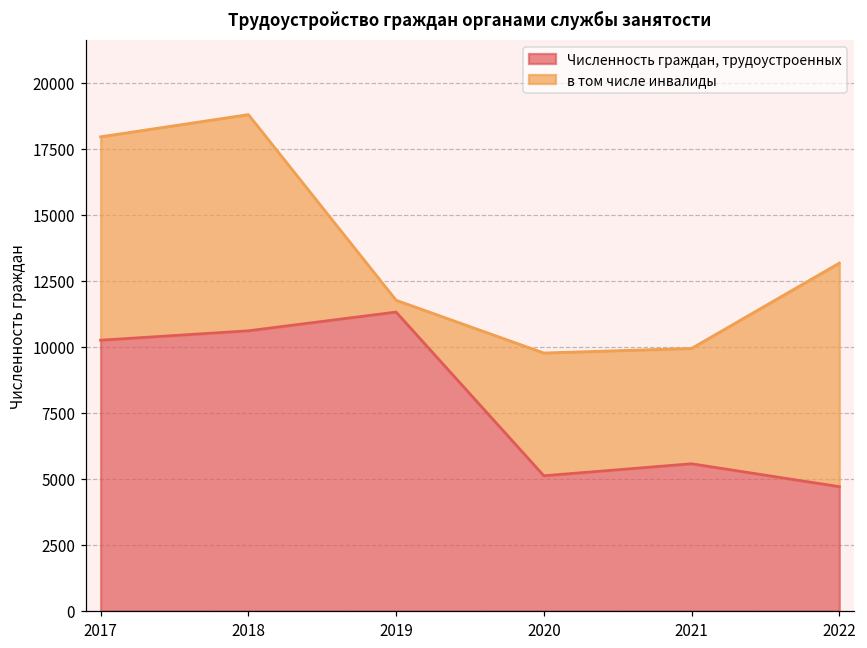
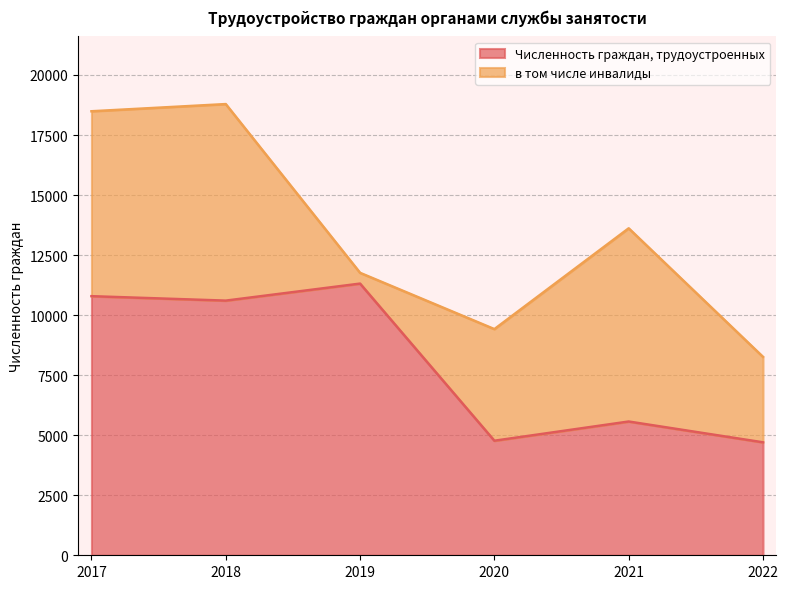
  {
    "Численность граждан, трудоустроенных": {
-     "2017": 10200,
+     "2017": 10800,
      "2018": 10600,
      "2019": 11300,
-     "2020": 5100,
+     "2020": 4800,
      "2021": 5600,
      "2022": 4700
    },
    "в том числе инвалиды": {
      "2017": 7700,
      "2018": 8200,
      "2019": 400,
      "2020": 4600,
-     "2021": 4400,
-     "2022": 8500
+     "2021": 8000,
+     "2022": 3600
    }
  }
